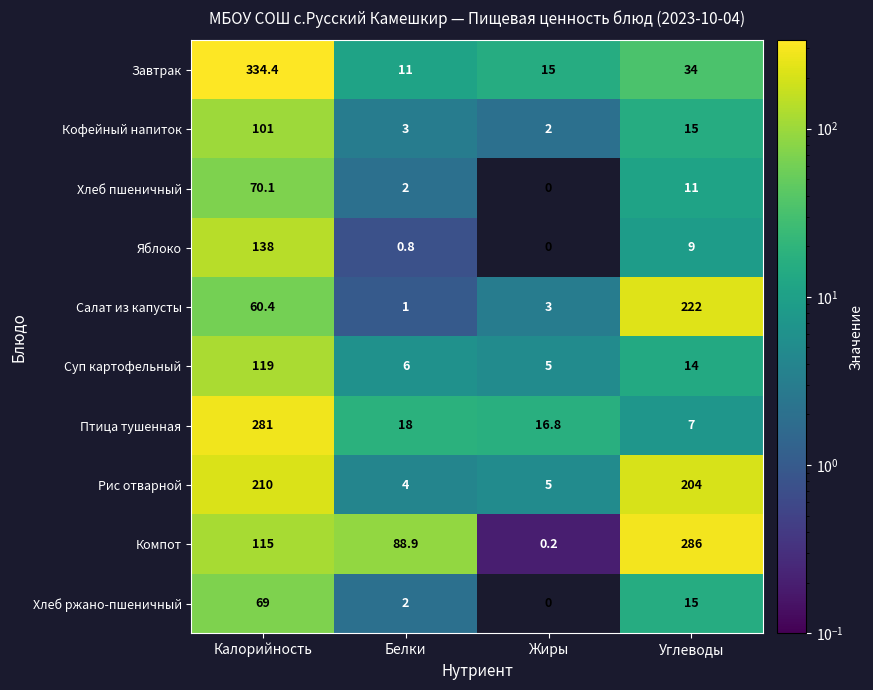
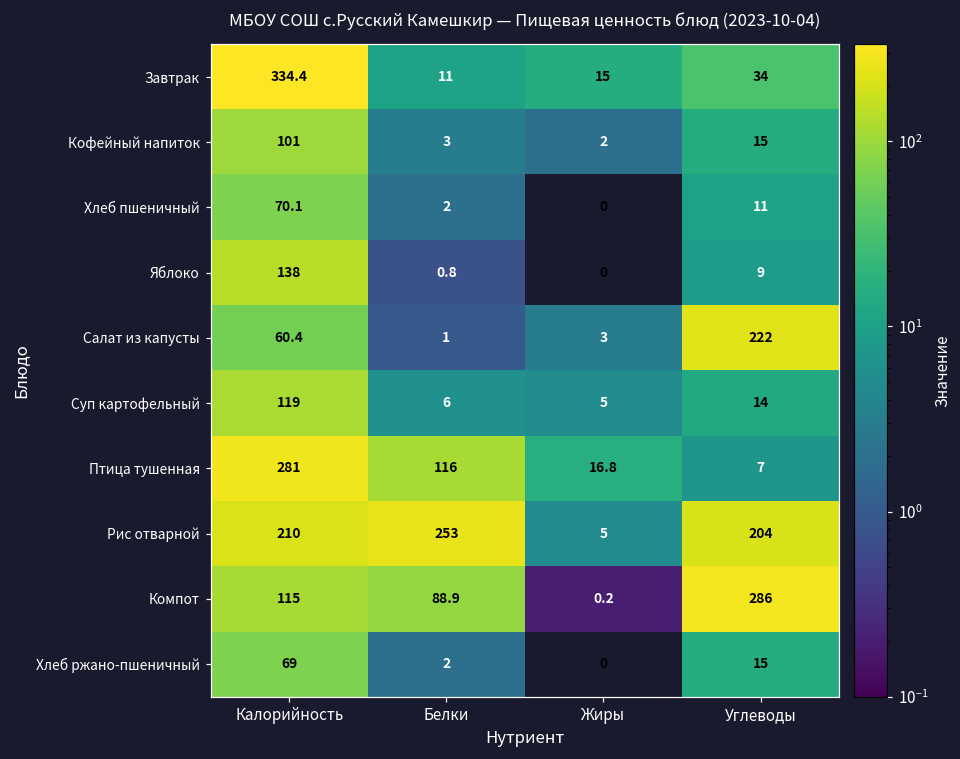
  {
    "Завтрак": {
      "Калорийность": 334.4,
      "Белки": 11,
      "Жиры": 15,
      "Углеводы": 34
    },
    "Кофейный напиток": {
      "Калорийность": 101,
      "Белки": 3,
      "Жиры": 2,
      "Углеводы": 15
    },
    "Хлеб пшеничный": {
      "Калорийность": 70.1,
      "Белки": 2,
      "Углеводы": 11
    },
    "Яблоко": {
      "Калорийность": 138,
      "Белки": 0.8,
      "Углеводы": 9
    },
    "Салат из капусты": {
      "Калорийность": 60.4,
      "Белки": 1,
      "Жиры": 3,
      "Углеводы": 222
    },
    "Суп картофельный": {
      "Калорийность": 119,
      "Белки": 6,
      "Жиры": 5,
      "Углеводы": 14
    },
    "Птица тушенная": {
      "Калорийность": 281,
-     "Белки": 18,
+     "Белки": 116,
      "Жиры": 16.8,
      "Углеводы": 7
    },
    "Рис отварной": {
      "Калорийность": 210,
-     "Белки": 4,
+     "Белки": 253,
      "Жиры": 5,
      "Углеводы": 204
    },
    "Компот": {
      "Калорийность": 115,
      "Белки": 88.9,
      "Жиры": 0.2,
      "Углеводы": 286
    },
    "Хлеб ржано-пшеничный": {
      "Калорийность": 69,
      "Белки": 2,
      "Углеводы": 15
    }
  }
